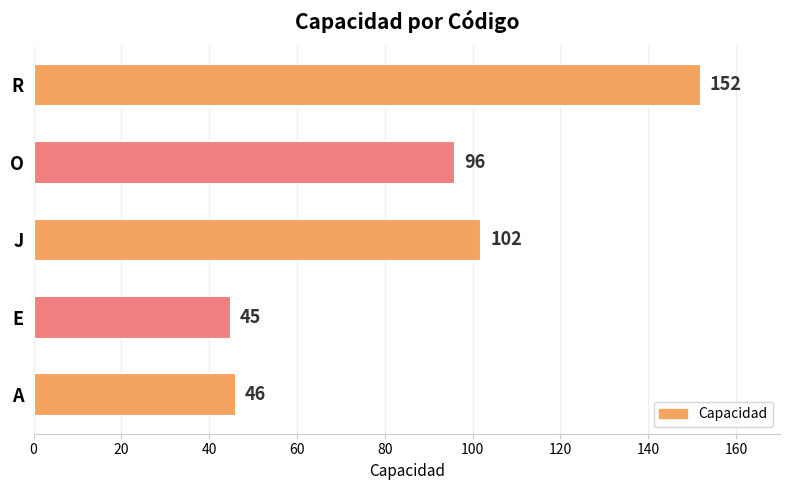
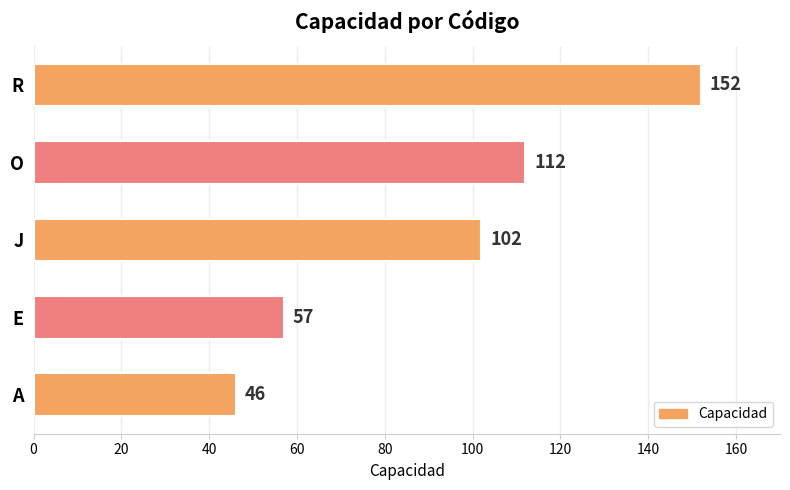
  {
    "R": 152,
-   "O": 96,
+   "O": 112,
    "J": 102,
-   "E": 45,
+   "E": 57,
    "A": 46
  }
